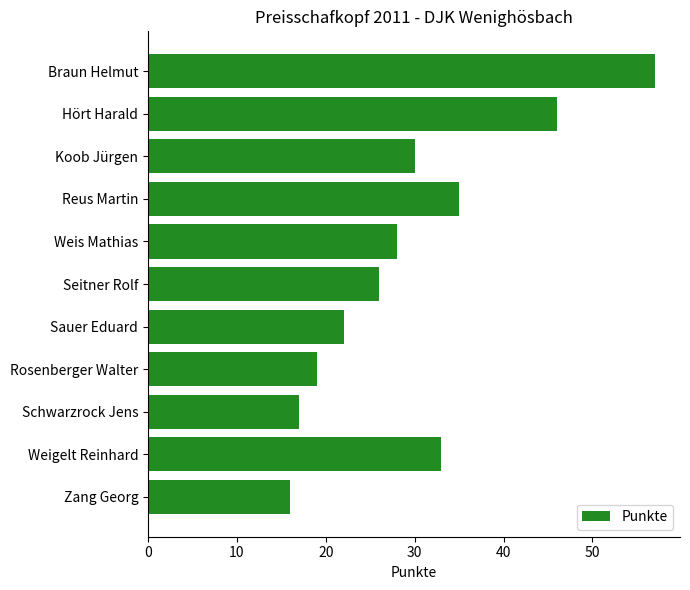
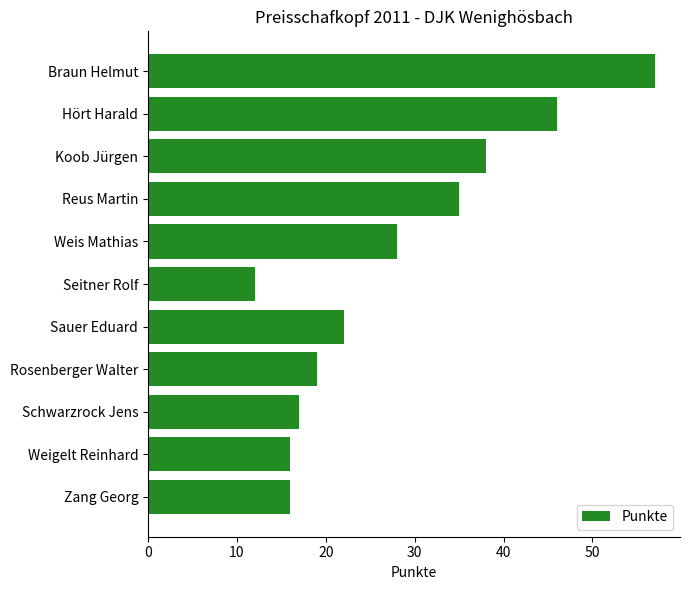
  {
    "Braun Helmut": 57,
    "Hört Harald": 46,
-   "Koob Jürgen": 30,
+   "Koob Jürgen": 38,
    "Reus Martin": 35,
    "Weis Mathias": 28,
-   "Seitner Rolf": 26,
+   "Seitner Rolf": 12,
    "Sauer Eduard": 22,
    "Rosenberger Walter": 19,
    "Schwarzrock Jens": 17,
-   "Weigelt Reinhard": 33,
+   "Weigelt Reinhard": 16,
    "Zang Georg": 16
  }
